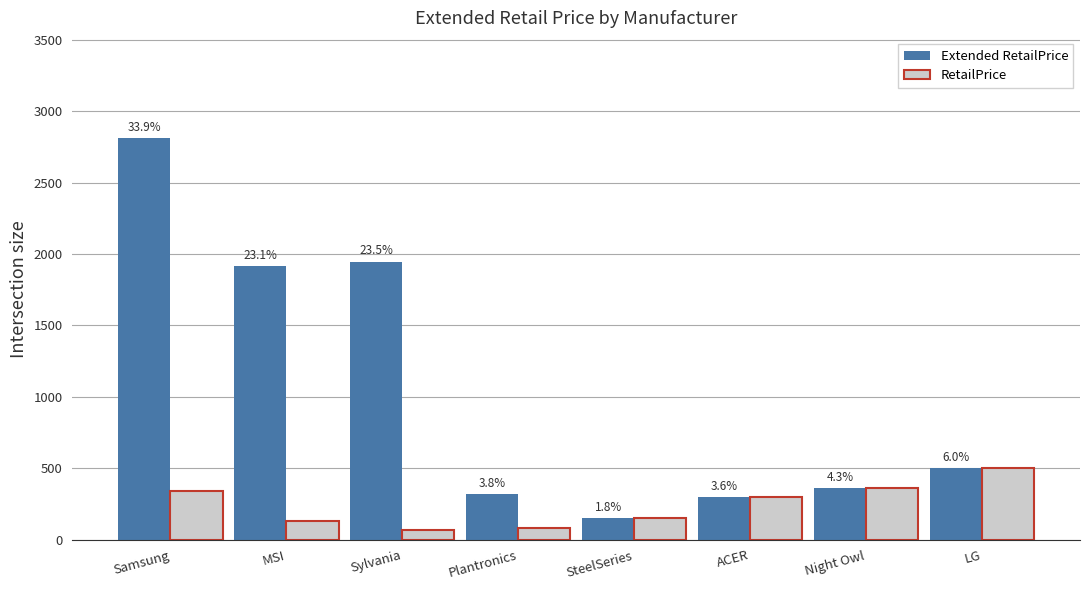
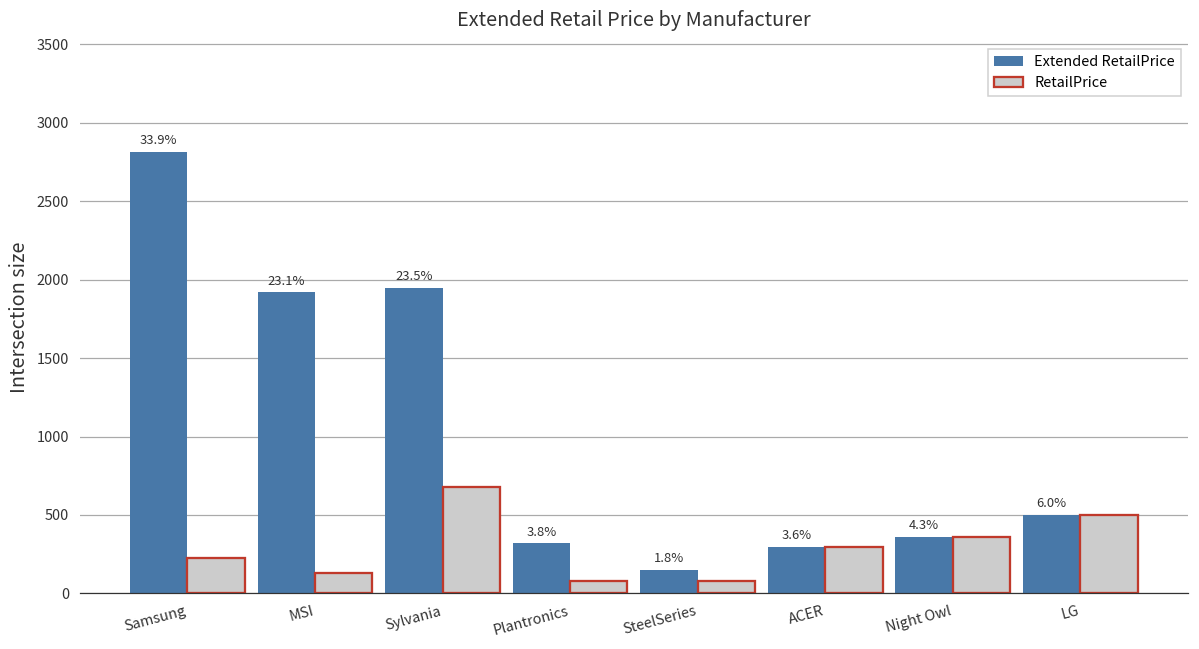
  {
    "RetailPrice": {
-     "Samsung": 340,
+     "Samsung": 230,
      "MSI": 130,
-     "Sylvania": 70,
+     "Sylvania": 680,
      "Plantronics": 80,
-     "SteelSeries": 150,
+     "SteelSeries": 80,
      "ACER": 300,
      "Night Owl": 360,
      "LG": 500
    }
  }
